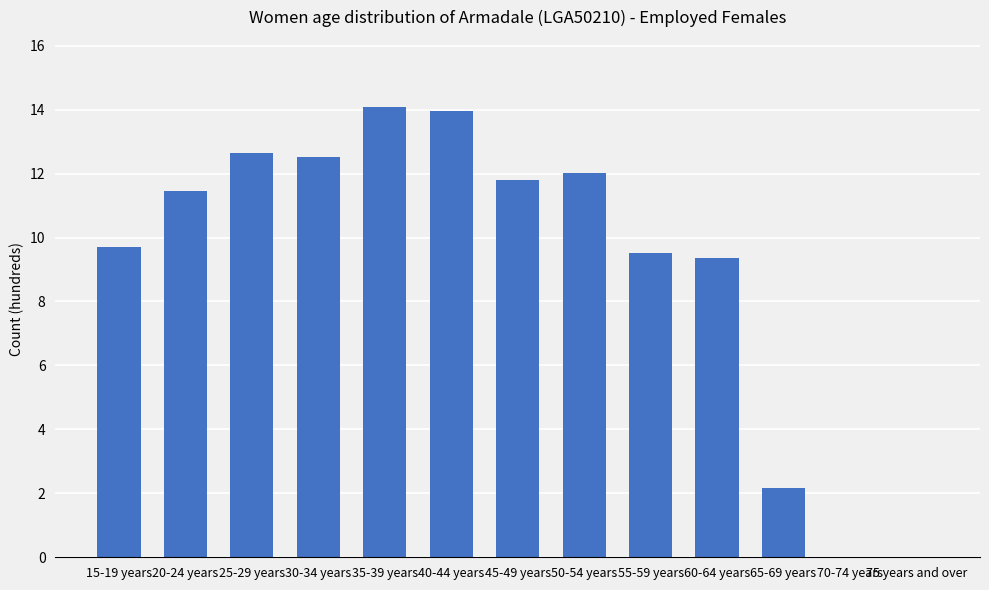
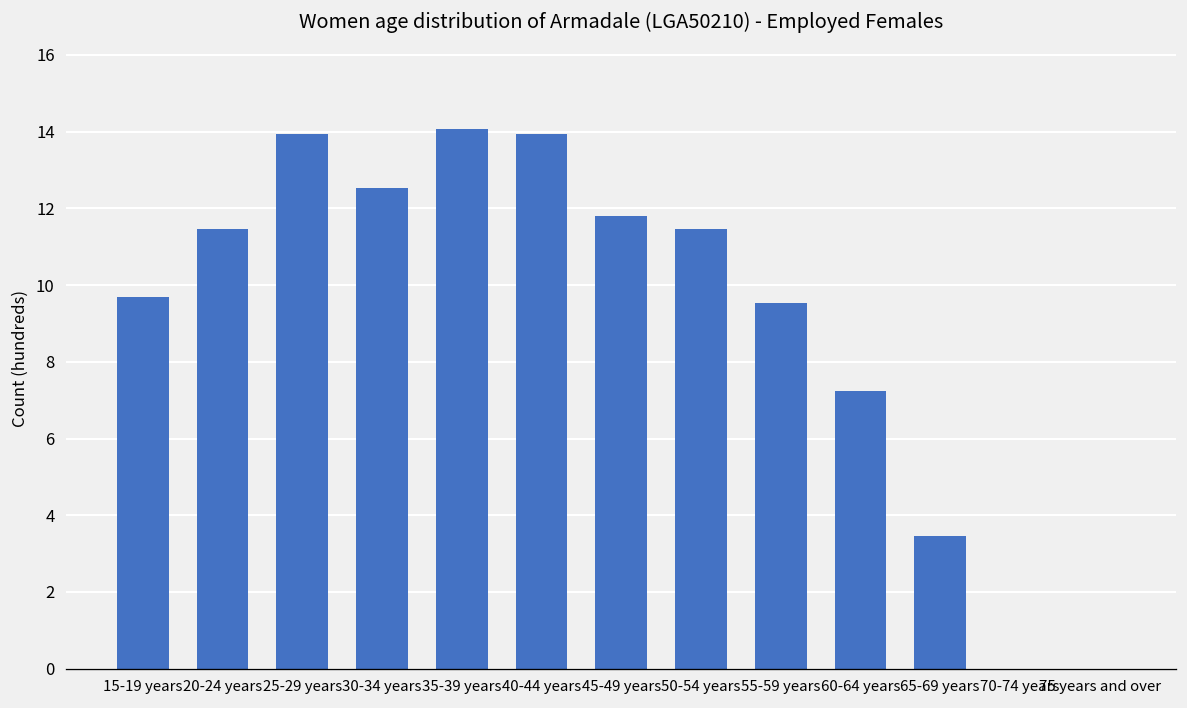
  {
    "15-19 years": 9.7,
    "20-24 years": 11.5,
-   "25-29 years": 12.6,
+   "25-29 years": 13.9,
    "30-34 years": 12.5,
    "35-39 years": 14.1,
    "40-44 years": 13.9,
    "45-49 years": 11.8,
-   "50-54 years": 12.0,
+   "50-54 years": 11.5,
    "55-59 years": 9.5,
-   "60-64 years": 9.4,
-   "65-69 years": 2.2
+   "60-64 years": 7.3,
+   "65-69 years": 3.5
  }
